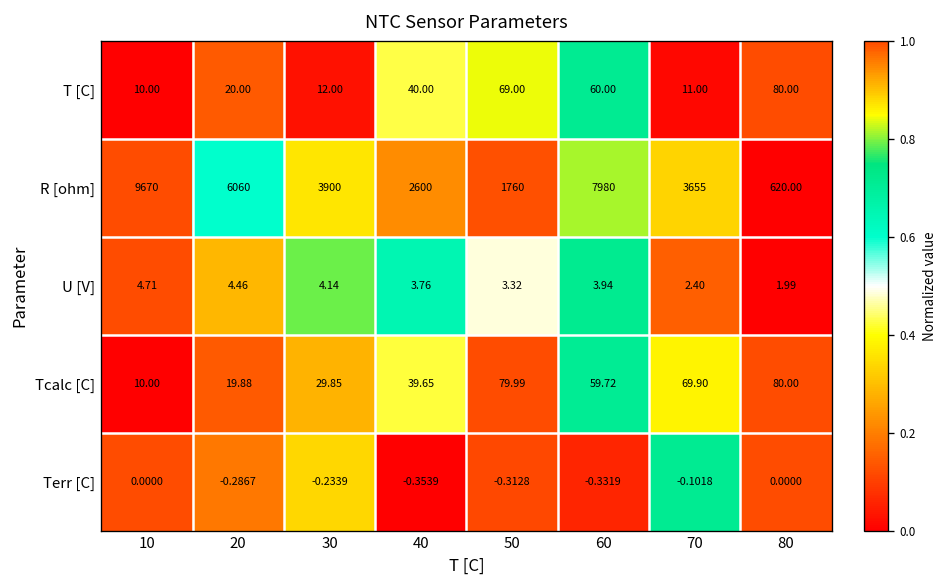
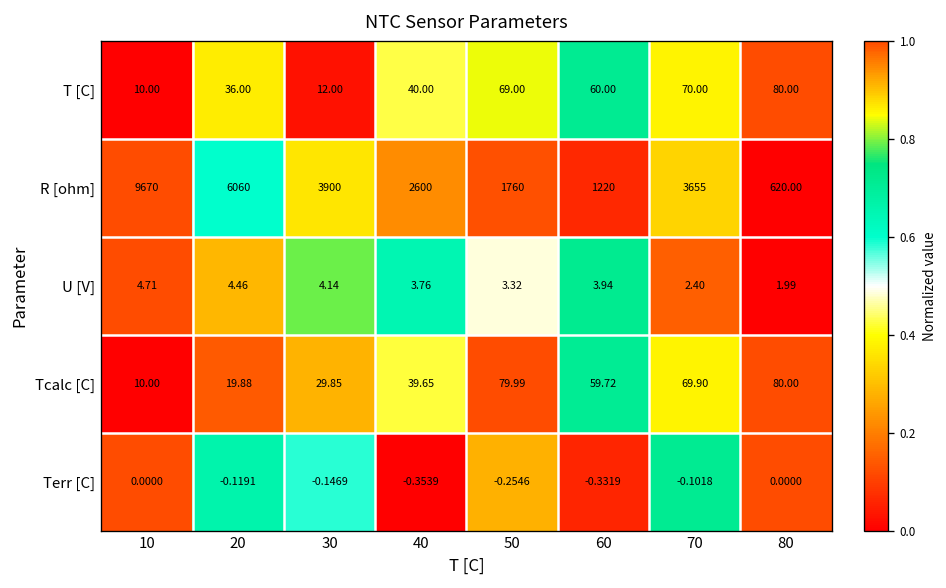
  {
    "T [C]": {
      "10": 10.00,
-     "20": 20.00,
+     "20": 36.00,
      "30": 12.00,
      "40": 40.00,
      "50": 69.00,
      "60": 60.00,
-     "70": 11.00,
+     "70": 70.00,
      "80": 80.00
    },
    "R [ohm]": {
      "10": 9670,
      "20": 6060,
      "30": 3900,
      "40": 2600,
      "50": 1760,
-     "60": 7980,
+     "60": 1220,
      "70": 3655,
      "80": 620.00
    },
    "U [V]": {
      "10": 4.71,
      "20": 4.46,
      "30": 4.14,
      "40": 3.76,
      "50": 3.32,
      "60": 3.94,
      "70": 2.40,
      "80": 1.99
    },
    "Tcalc [C]": {
      "10": 10.00,
      "20": 19.88,
      "30": 29.85,
      "40": 39.65,
      "50": 79.99,
      "60": 59.72,
      "70": 69.90,
      "80": 80.00
    },
    "Terr [C]": {
      "10": 0.0000,
-     "20": -0.2867,
-     "30": -0.2339,
+     "20": -0.1191,
+     "30": -0.1469,
      "40": -0.3539,
-     "50": -0.3128,
+     "50": -0.2546,
      "60": -0.3319,
      "70": -0.1018,
      "80": 0.0000
    }
  }
